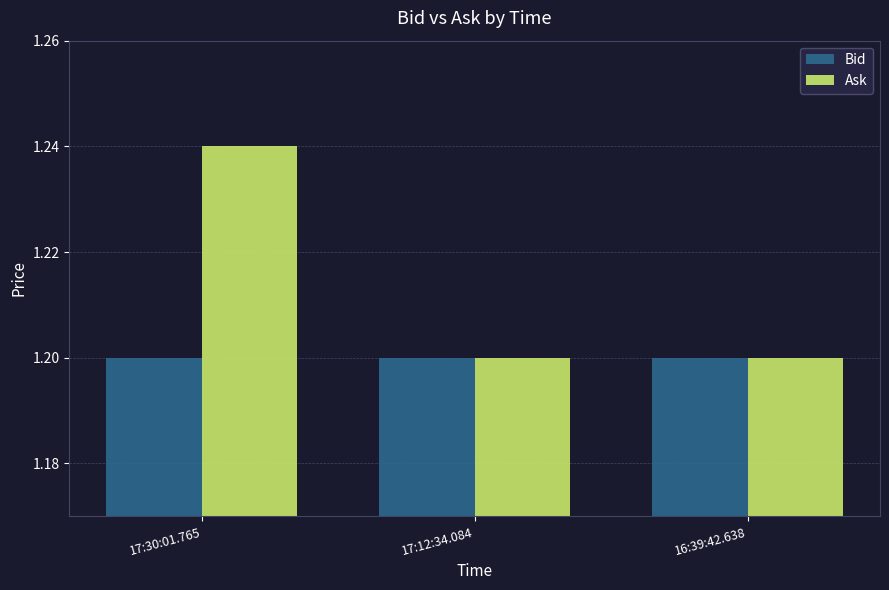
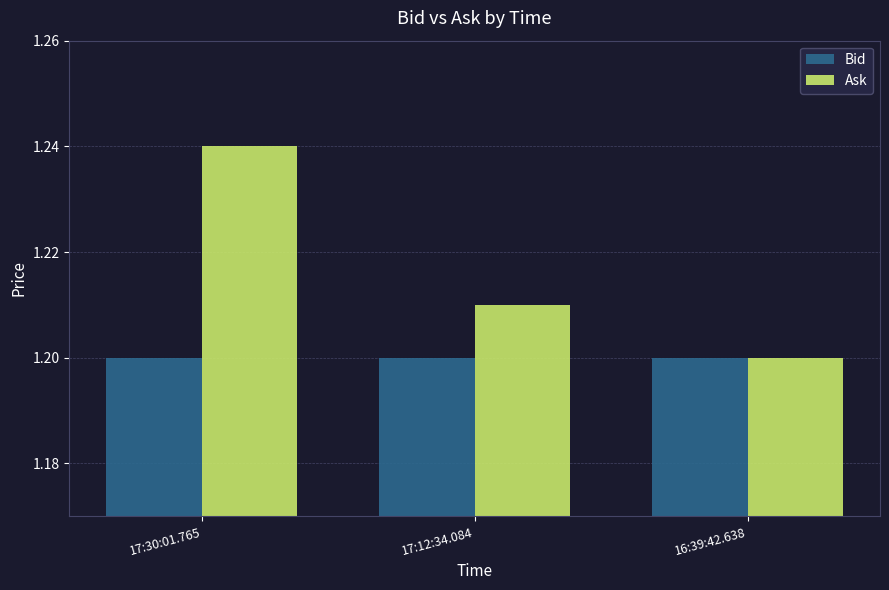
  {
    "Bid": {
      "17:30:01.765": 1.20,
      "17:12:34.084": 1.20,
      "16:39:42.638": 1.20
    },
    "Ask": {
      "17:30:01.765": 1.24,
-     "17:12:34.084": 1.20,
+     "17:12:34.084": 1.21,
      "16:39:42.638": 1.20
    }
  }
